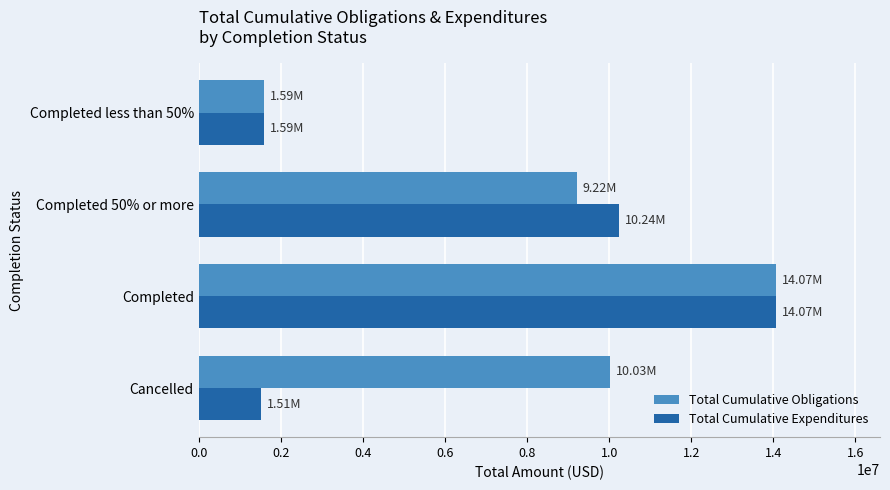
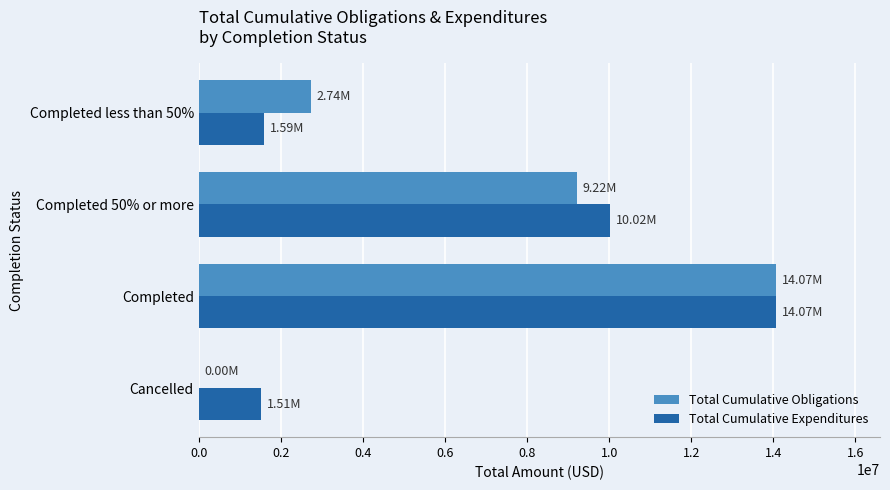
  {
    "Total Cumulative Obligations": {
-     "Completed less than 50%": "1.59M",
+     "Completed less than 50%": "2.74M",
      "Completed 50% or more": "9.22M",
      "Completed": "14.07M",
-     "Cancelled": "10.03M"
+     "Cancelled": "0.00M"
    },
    "Total Cumulative Expenditures": {
      "Completed less than 50%": "1.59M",
-     "Completed 50% or more": "10.24M",
+     "Completed 50% or more": "10.02M",
      "Completed": "14.07M",
      "Cancelled": "1.51M"
    }
  }
